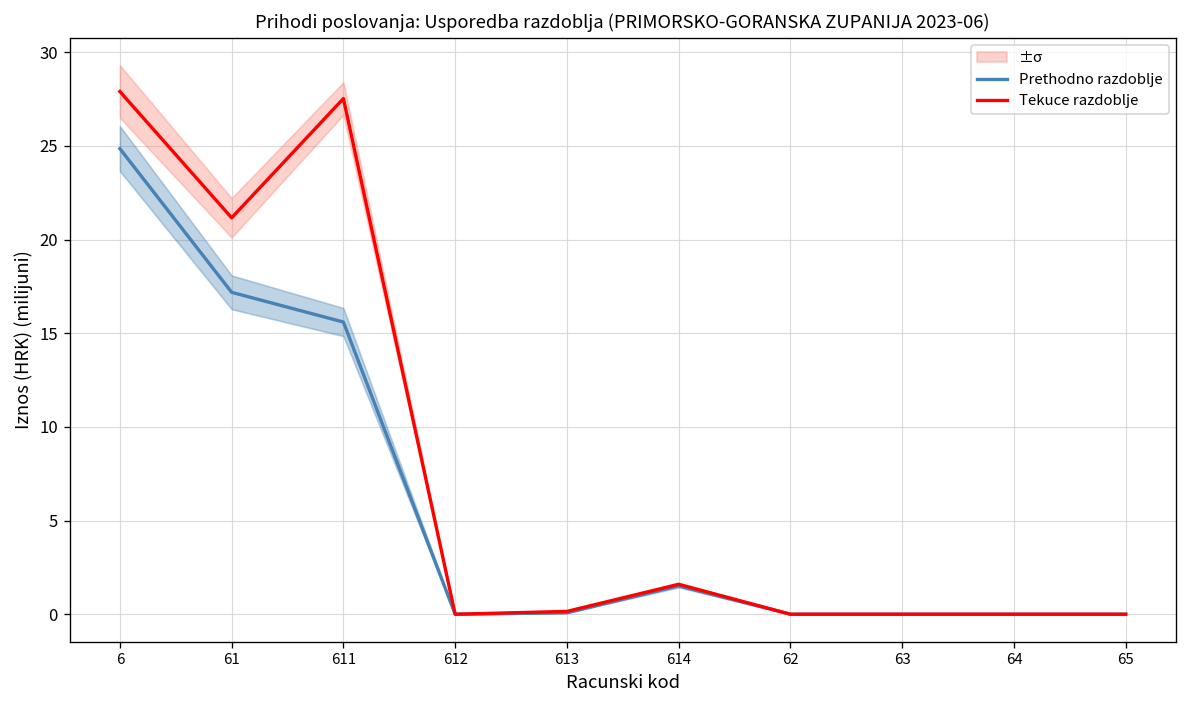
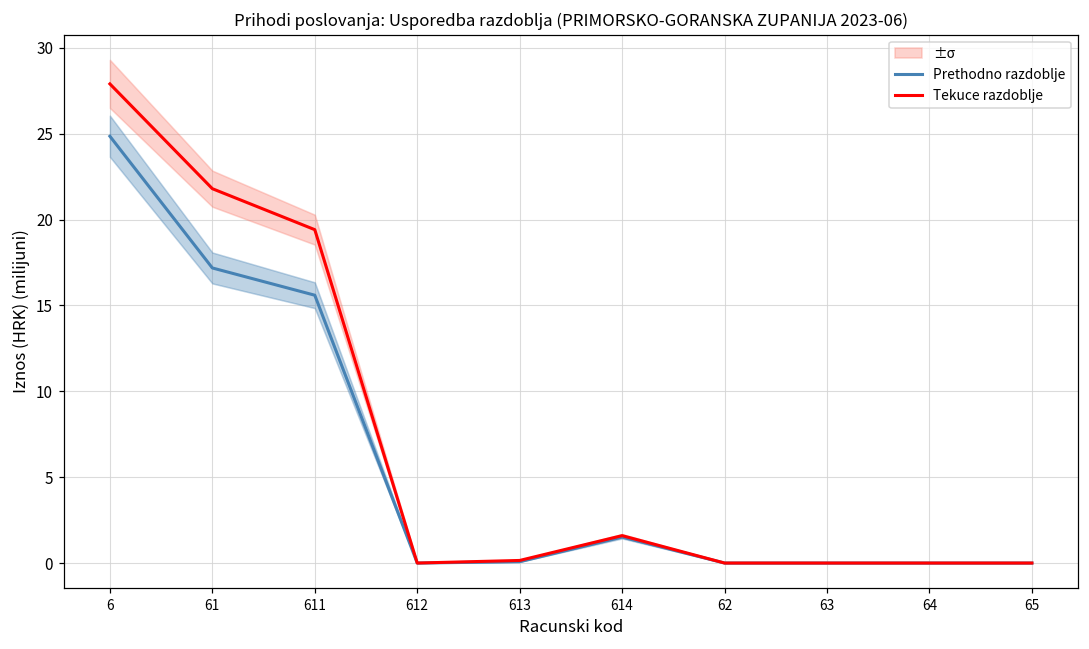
  {
    "Tekuce razdoblje": {
      "6": 27.9,
-     "61": 21.2,
-     "611": 27.5
+     "61": 21.8,
+     "611": 19.4
    }
  }
